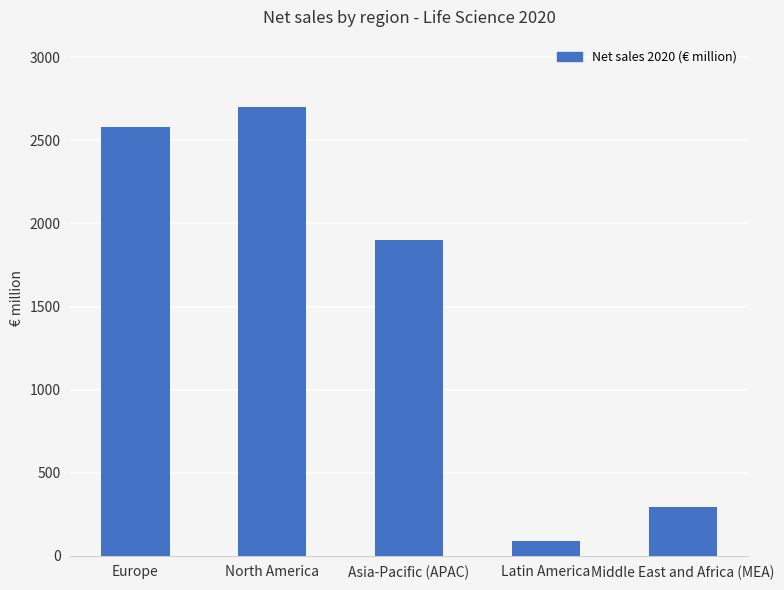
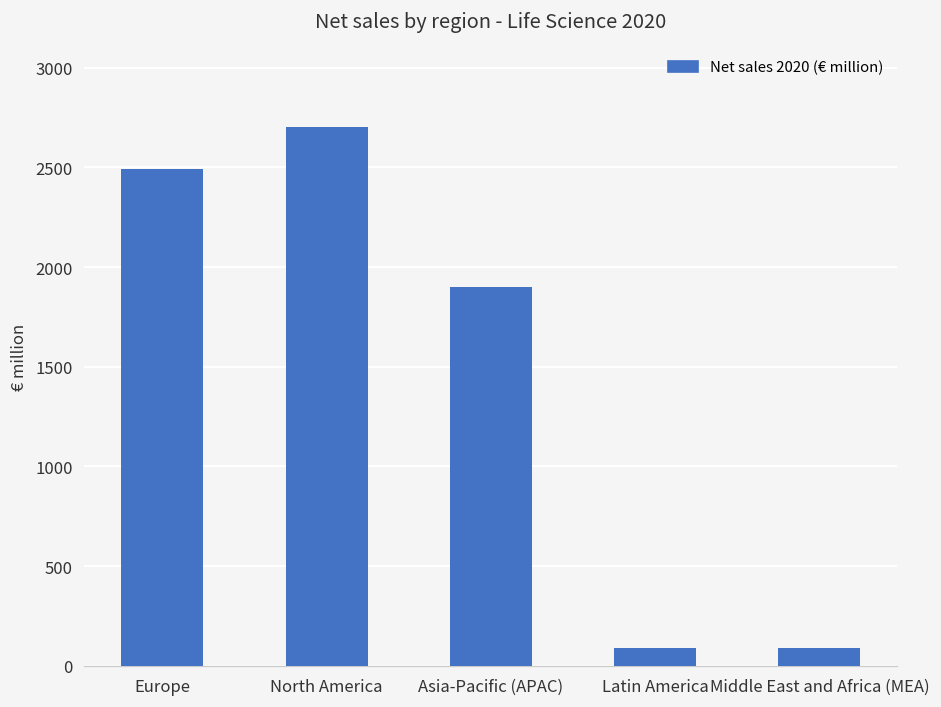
  {
-   "Europe": 2580,
+   "Europe": 2490,
    "North America": 2700,
    "Asia-Pacific (APAC)": 1900,
    "Latin America": 90,
-   "Middle East and Africa (MEA)": 300
+   "Middle East and Africa (MEA)": 90
  }
